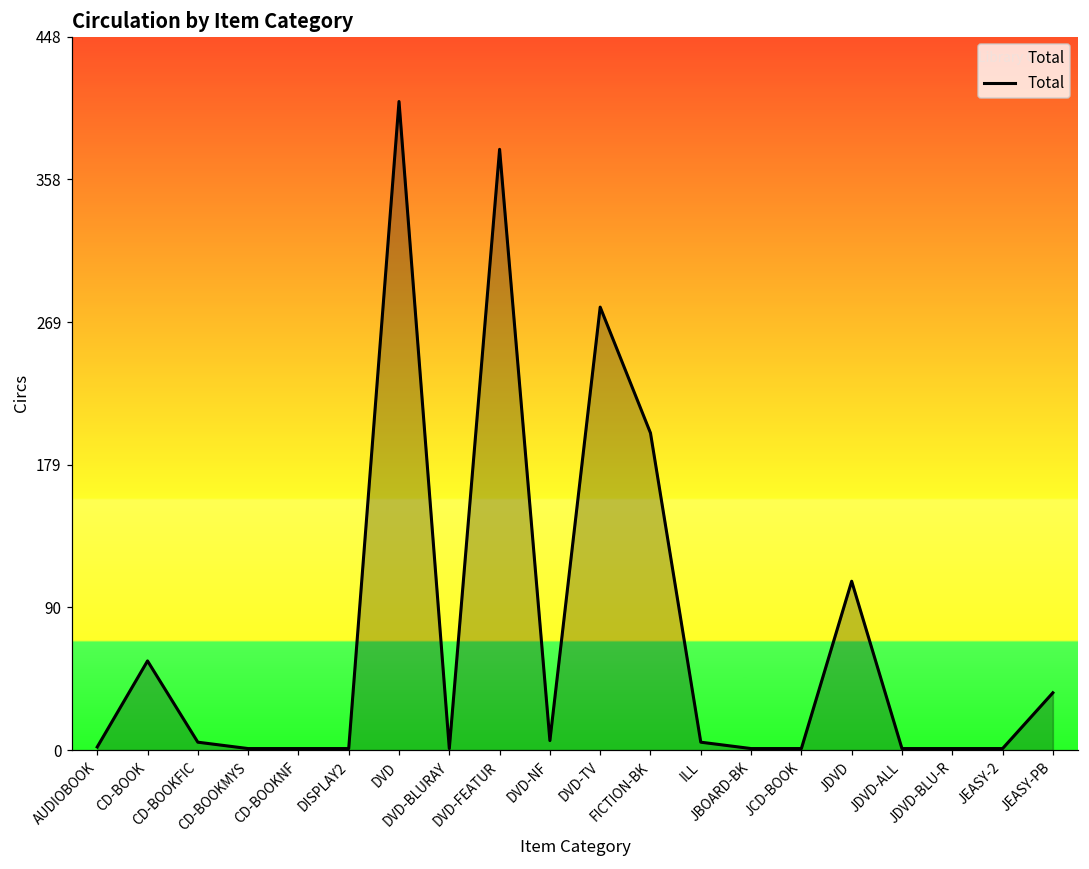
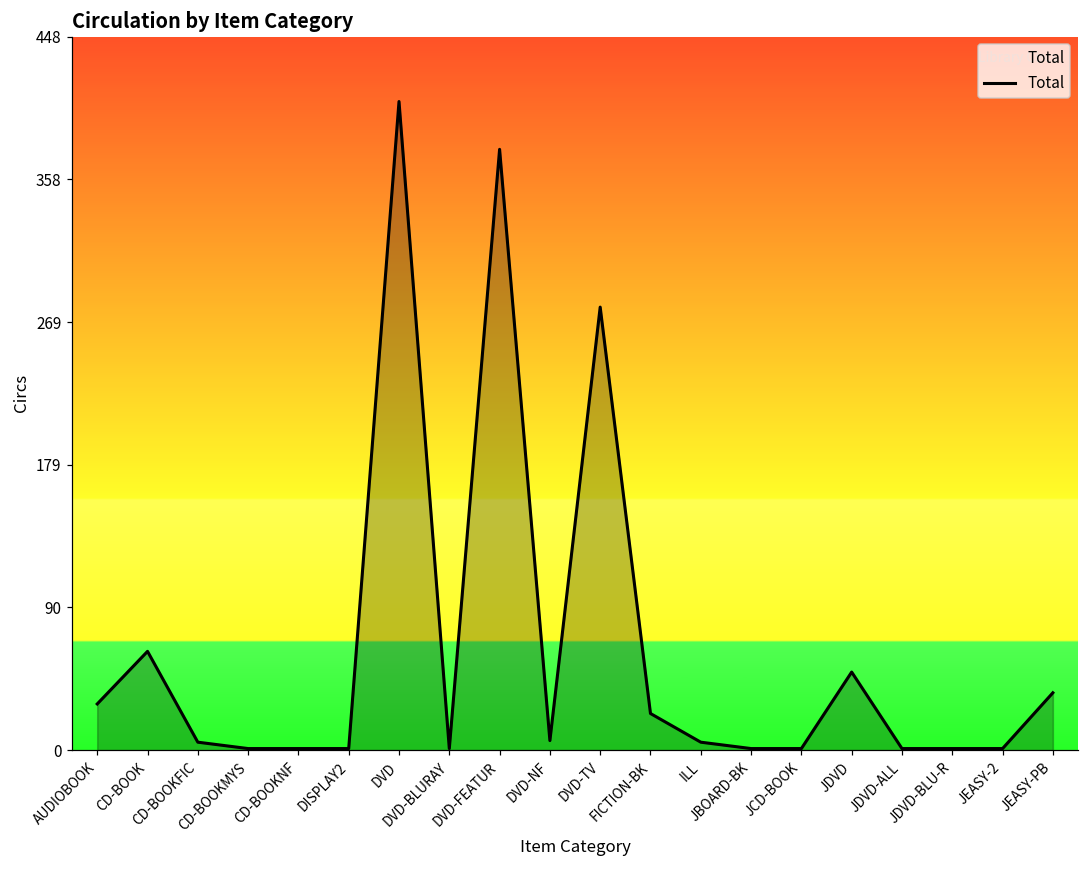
  {
-   "AUDIOBOOK": 2,
-   "CD-BOOK": 56,
+   "AUDIOBOOK": 29,
+   "CD-BOOK": 62,
    "CD-BOOKFIC": 5,
    "CD-BOOKMYS": 1,
    "CD-BOOKNF": 1,
    "DISPLAY2": 1,
    "DVD": 407,
    "DVD-BLURAY": 1,
    "DVD-FEATUR": 377,
    "DVD-NF": 6,
    "DVD-TV": 278,
-   "FICTION-BK": 199,
+   "FICTION-BK": 23,
    "ILL": 5,
    "JBOARD-BK": 1,
    "JCD-BOOK": 1,
-   "JDVD": 106,
+   "JDVD": 49,
    "JDVD-ALL": 1,
    "JDVD-BLU-R": 1,
    "JEASY-2": 1,
    "JEASY-PB": 36
  }
